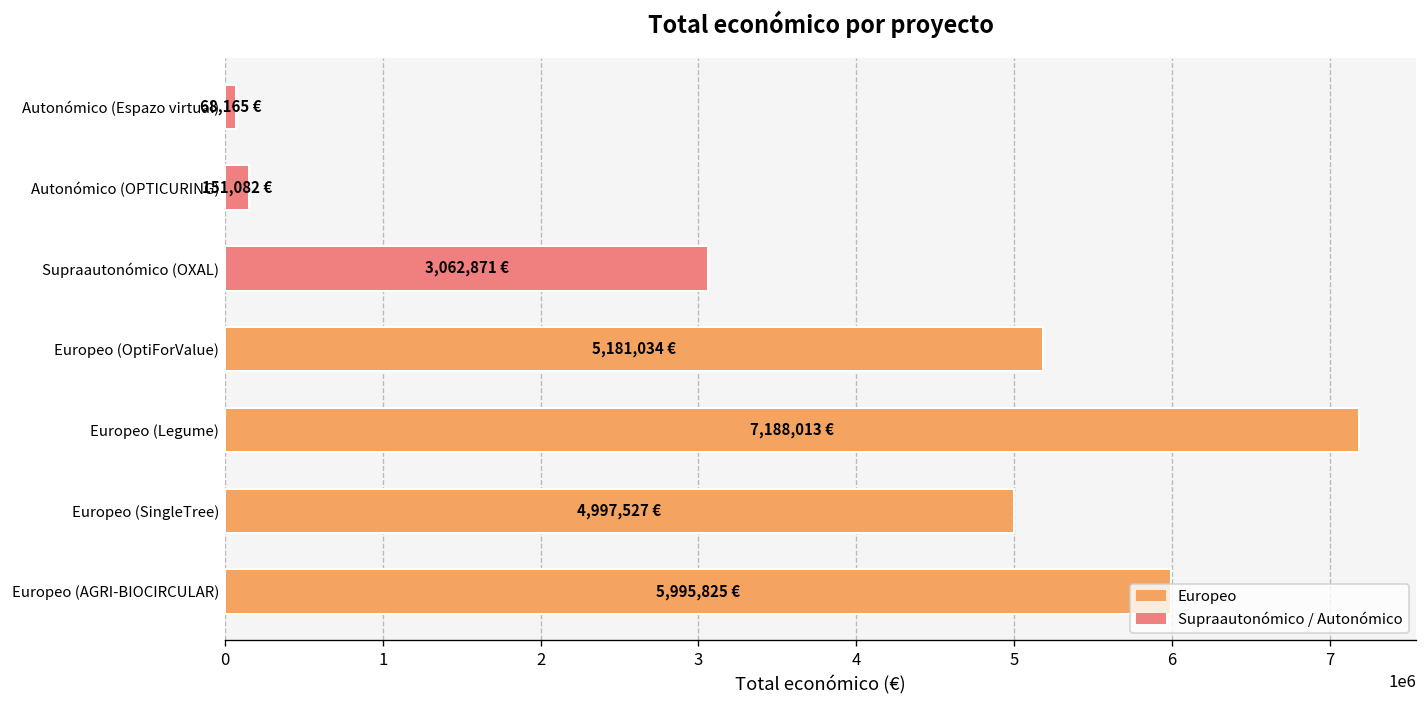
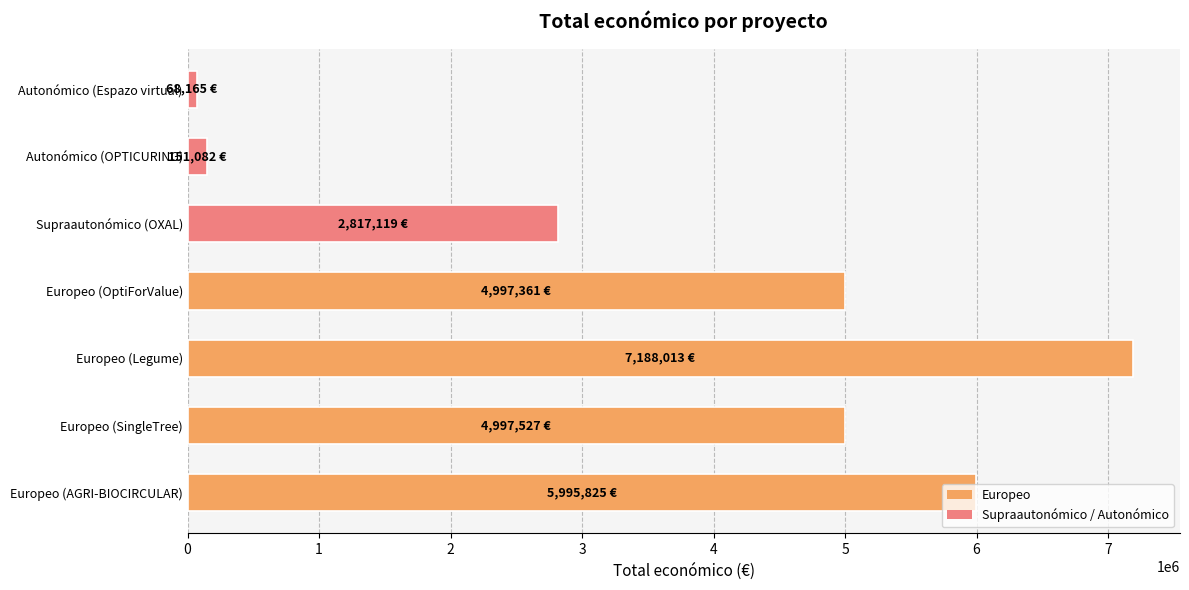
  {
    "Autonómico (Espazo virtual)": "68,165",
    "Autonómico (OPTICURING)": "151,082",
-   "Supraautonómico (OXAL)": "3,062,871",
-   "Europeo (OptiForValue)": "5,181,034",
+   "Supraautonómico (OXAL)": "2,817,119",
+   "Europeo (OptiForValue)": "4,997,361",
    "Europeo (Legume)": "7,188,013",
    "Europeo (SingleTree)": "4,997,527"
  }
